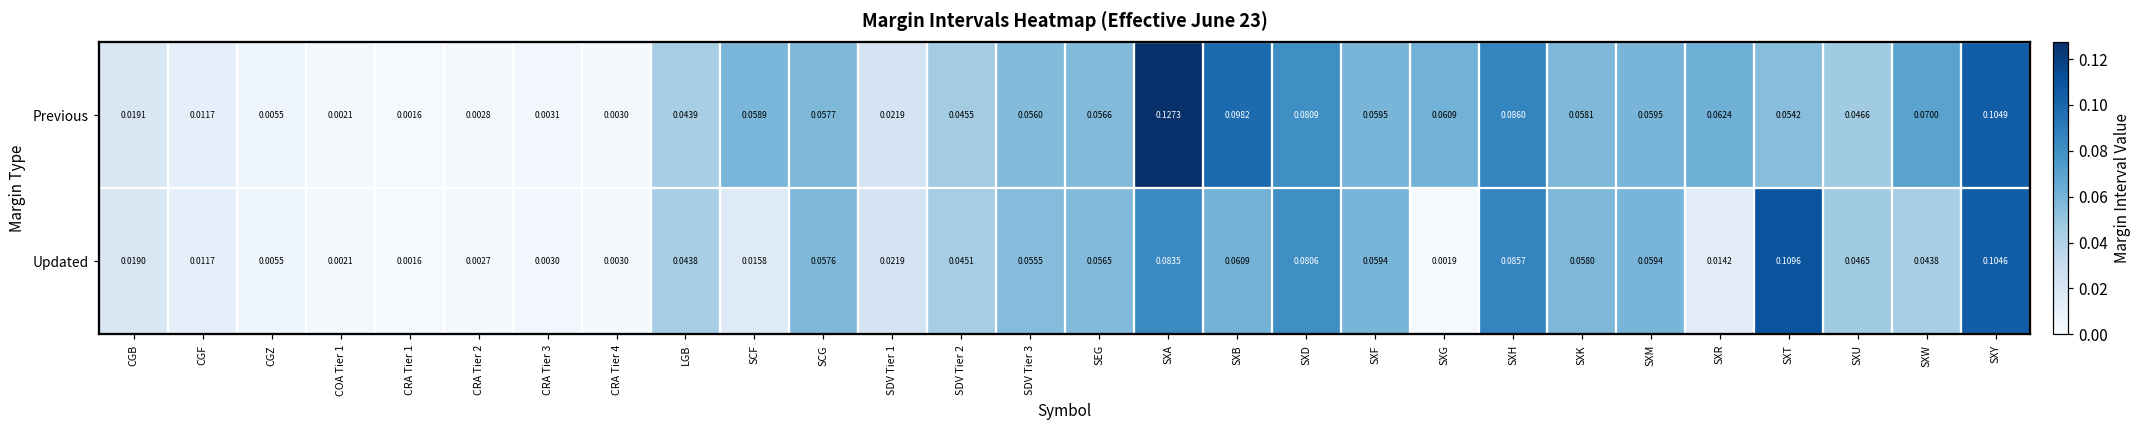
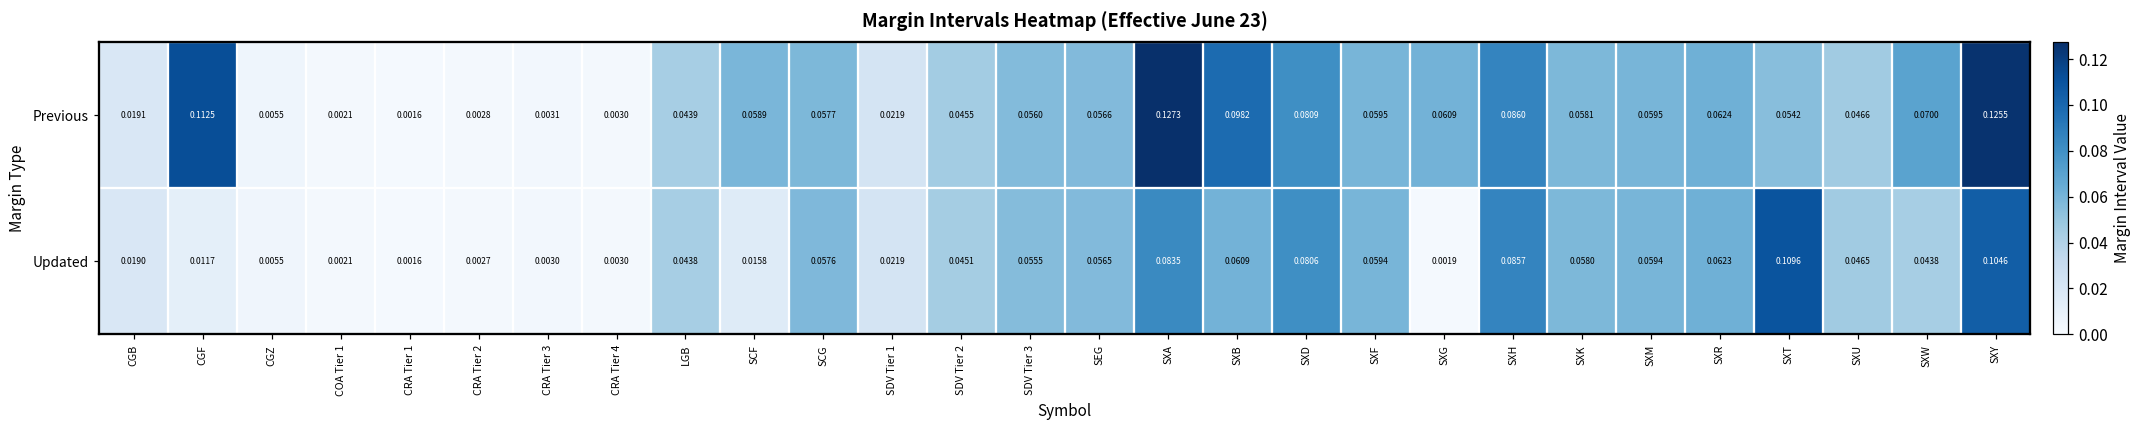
  {
    "Previous": {
      "CGB": 0.0191,
-     "CGF": 0.0117,
+     "CGF": 0.1125,
      "CGZ": 0.0055,
      "COA Tier 1": 0.0021,
      "CRA Tier 1": 0.0016,
      "CRA Tier 2": 0.0028,
      "CRA Tier 3": 0.0031,
      "CRA Tier 4": 0.0030,
      "LGB": 0.0439,
      "SCF": 0.0589,
      "SCG": 0.0577,
      "SDV Tier 1": 0.0219,
      "SDV Tier 2": 0.0455,
      "SDV Tier 3": 0.0560,
      "SEG": 0.0566,
      "SXA": 0.1273,
      "SXB": 0.0982,
      "SXD": 0.0809,
      "SXF": 0.0595,
      "SXG": 0.0609,
      "SXH": 0.0860,
      "SXK": 0.0581,
      "SXM": 0.0595,
      "SXR": 0.0624,
      "SXT": 0.0542,
      "SXU": 0.0466,
      "SXW": 0.0700,
-     "SXY": 0.1049
+     "SXY": 0.1255
    },
    "Updated": {
      "CGB": 0.0190,
      "CGF": 0.0117,
      "CGZ": 0.0055,
      "COA Tier 1": 0.0021,
      "CRA Tier 1": 0.0016,
      "CRA Tier 2": 0.0027,
      "CRA Tier 3": 0.0030,
      "CRA Tier 4": 0.0030,
      "LGB": 0.0438,
      "SCF": 0.0158,
      "SCG": 0.0576,
      "SDV Tier 1": 0.0219,
      "SDV Tier 2": 0.0451,
      "SDV Tier 3": 0.0555,
      "SEG": 0.0565,
      "SXA": 0.0835,
      "SXB": 0.0609,
      "SXD": 0.0806,
      "SXF": 0.0594,
      "SXG": 0.0019,
      "SXH": 0.0857,
      "SXK": 0.0580,
      "SXM": 0.0594,
-     "SXR": 0.0142,
+     "SXR": 0.0623,
      "SXT": 0.1096,
      "SXU": 0.0465,
      "SXW": 0.0438,
      "SXY": 0.1046
    }
  }
